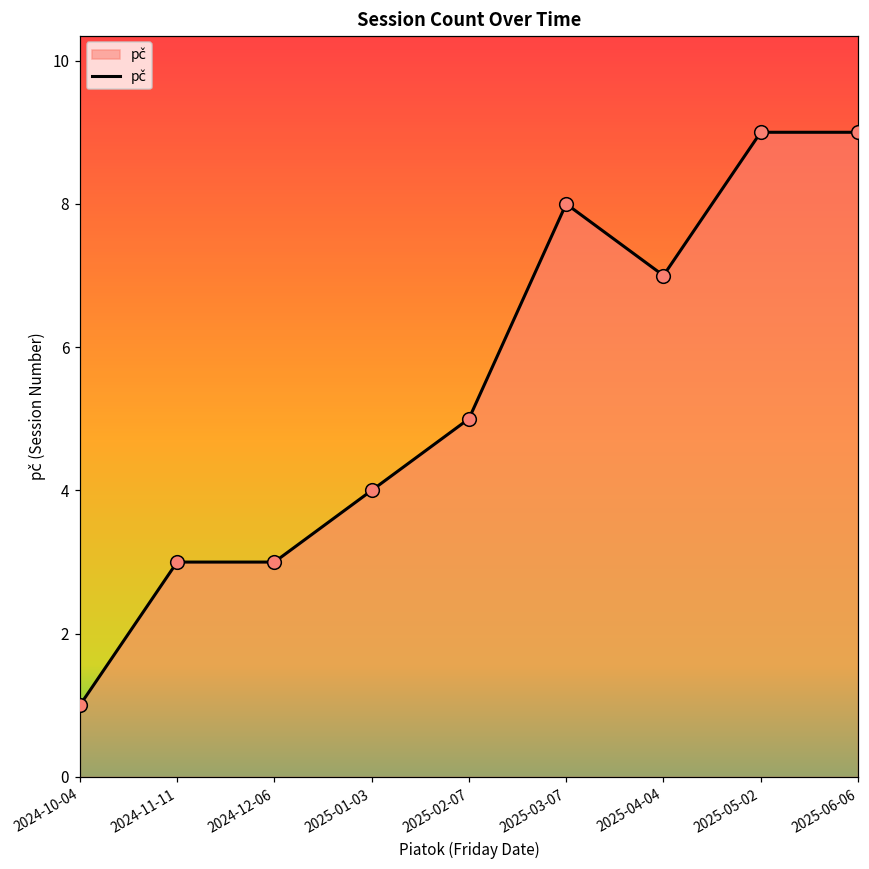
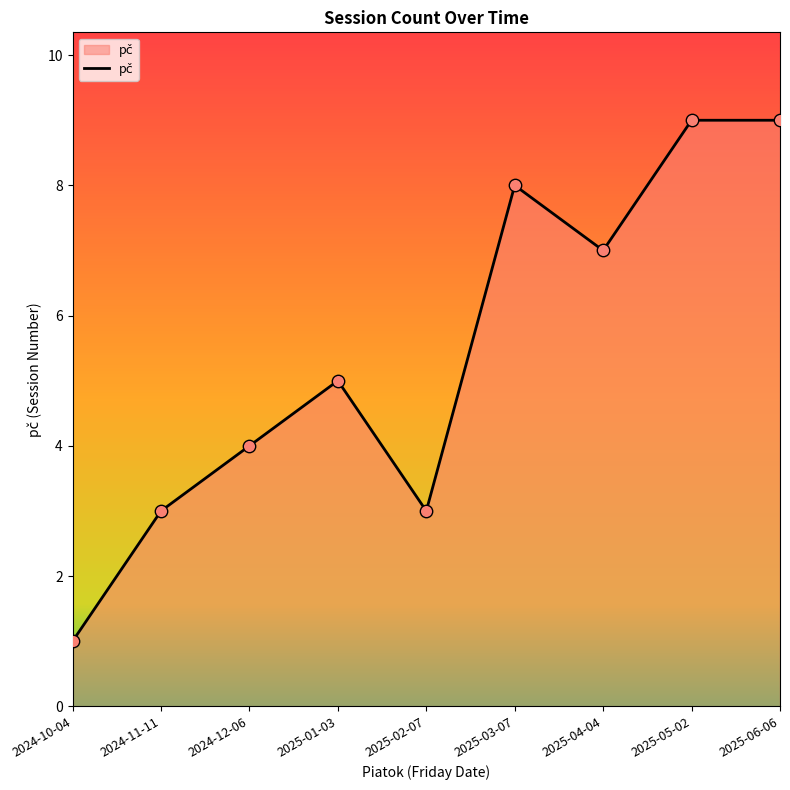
  {
    "2024-10-04": 1,
    "2024-11-11": 3,
-   "2024-12-06": 3,
-   "2025-01-03": 4,
-   "2025-02-07": 5,
+   "2024-12-06": 4,
+   "2025-01-03": 5,
+   "2025-02-07": 3,
    "2025-03-07": 8,
    "2025-04-04": 7,
    "2025-05-02": 9,
    "2025-06-06": 9
  }
